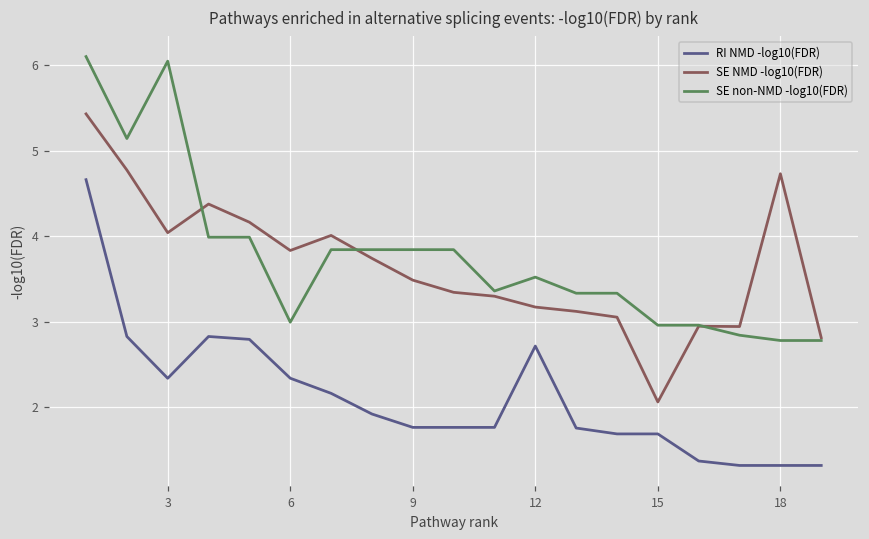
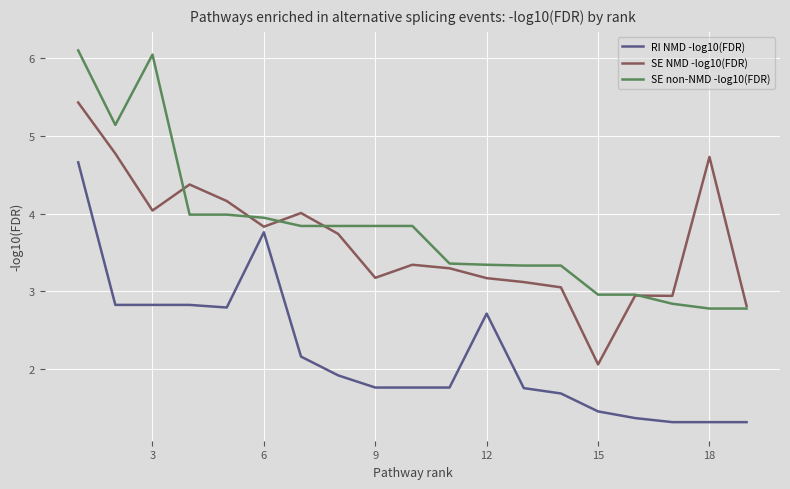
  {
    "RI NMD -log10(FDR)": {
-     "3": 2.3,
-     "6": 2.3,
+     "3": 2.8,
+     "6": 3.8,
      "9": 1.8,
      "12": 2.7,
-     "15": 1.7,
+     "15": 1.5,
      "18": 1.3
    },
    "SE NMD -log10(FDR)": {
      "3": 4.0,
      "6": 3.8,
-     "9": 3.5,
+     "9": 3.2,
      "12": 3.2,
      "15": 2.1,
      "18": 4.7
    },
    "SE non-NMD -log10(FDR)": {
      "3": 6.0,
-     "6": 3.0,
+     "6": 3.9,
      "9": 3.8,
-     "12": 3.5,
+     "12": 3.3,
      "15": 3.0,
      "18": 2.8
    }
  }
